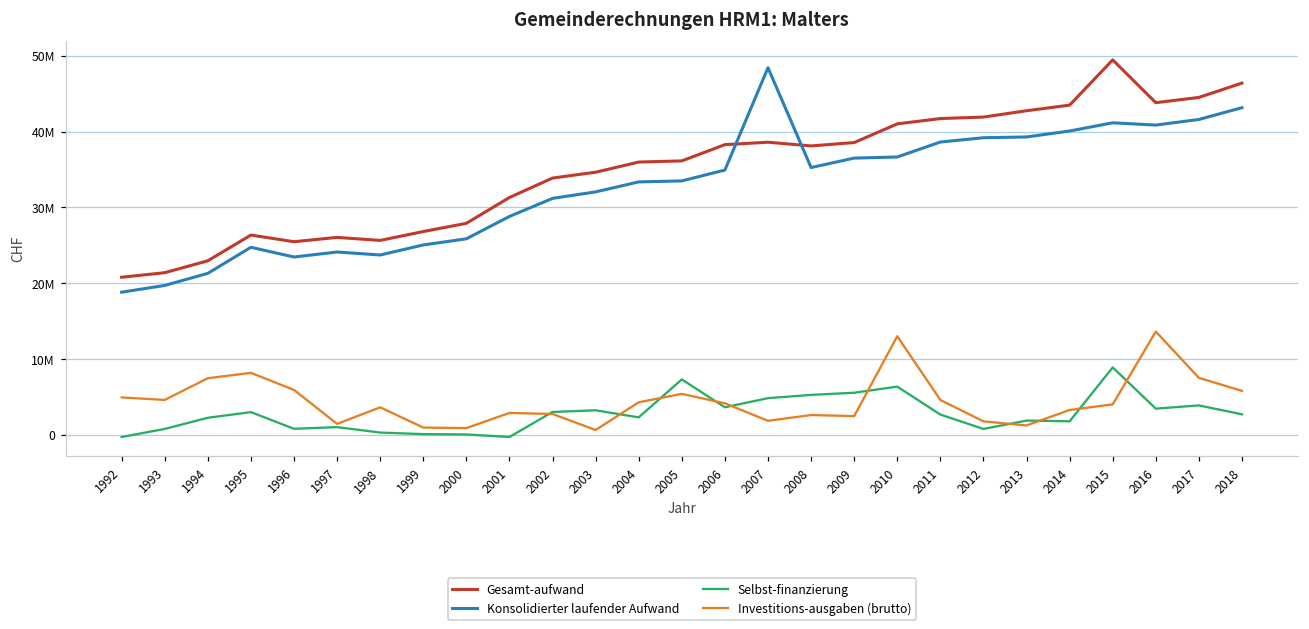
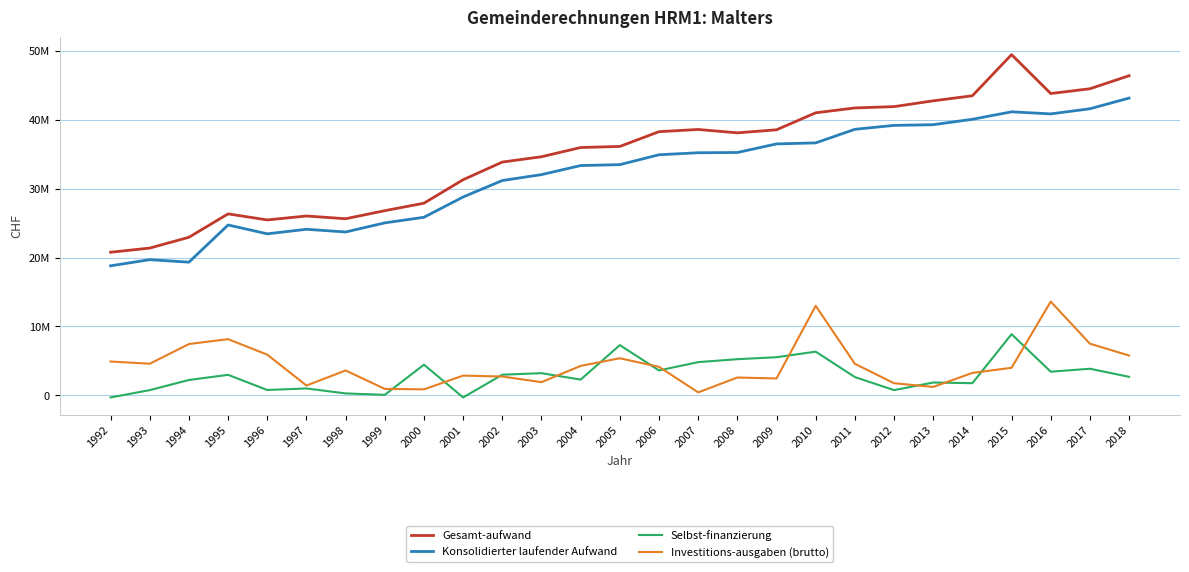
  {
    "Gesamt-aufwand": {
      "1992": 21000000,
      "1993": 21000000,
      "1994": 23000000,
      "1995": 26000000,
      "1996": 25000000,
      "1997": 26000000,
      "1998": 26000000,
      "1999": 27000000,
      "2000": 28000000,
      "2001": 31000000,
      "2002": 34000000,
      "2003": 35000000,
      "2004": 36000000,
      "2005": 36000000,
      "2006": 38000000,
      "2007": 39000000,
      "2008": 38000000,
      "2009": 39000000,
      "2010": 41000000,
      "2011": 42000000,
      "2012": 42000000,
      "2013": 43000000,
      "2014": 43000000,
      "2015": 49000000,
      "2016": 44000000,
      "2017": 45000000,
      "2018": 46000000
    },
    "Konsolidierter laufender Aufwand": {
      "1992": 19000000,
      "1993": 20000000,
-     "1994": 21000000,
+     "1994": 19000000,
      "1995": 25000000,
      "1996": 23000000,
      "1997": 24000000,
      "1998": 24000000,
      "1999": 25000000,
      "2000": 26000000,
      "2001": 29000000,
      "2002": 31000000,
      "2003": 32000000,
      "2004": 33000000,
      "2005": 33000000,
      "2006": 35000000,
-     "2007": 48000000,
+     "2007": 35000000,
      "2008": 35000000,
      "2009": 36000000,
      "2010": 37000000,
      "2011": 39000000,
      "2012": 39000000,
      "2013": 39000000,
      "2014": 40000000,
      "2015": 41000000,
      "2016": 41000000,
      "2017": 42000000,
      "2018": 43000000
    },
    "Selbst-finanzierung": {
      "1992": 0,
      "1993": 1000000,
      "1994": 2000000,
      "1995": 3000000,
      "1996": 1000000,
      "1997": 1000000,
      "1998": 0,
      "1999": 0,
-     "2000": 0,
+     "2000": 4000000,
      "2001": 0,
      "2003": 3000000,
      "2004": 2000000,
      "2005": 7000000,
      "2006": 4000000,
      "2007": 5000000,
      "2008": 5000000,
      "2009": 6000000,
      "2010": 6000000,
      "2011": 3000000,
      "2012": 1000000,
      "2013": 2000000,
      "2014": 2000000,
      "2015": 9000000,
      "2016": 3000000,
      "2017": 4000000,
      "2018": 3000000
    },
    "Investitions-ausgaben (brutto)": {
      "1992": 5000000,
      "1993": 5000000,
      "1994": 7000000,
      "1995": 8000000,
      "1996": 6000000,
      "1997": 1000000,
      "1998": 4000000,
      "1999": 1000000,
      "2000": 1000000,
      "2001": 3000000,
-     "2003": 1000000,
+     "2003": 2000000,
      "2004": 4000000,
      "2005": 5000000,
      "2006": 4000000,
-     "2007": 2000000,
+     "2007": 0,
      "2008": 3000000,
      "2009": 2000000,
      "2010": 13000000,
      "2011": 5000000,
      "2012": 2000000,
      "2013": 1000000,
      "2014": 3000000,
      "2015": 4000000,
      "2016": 14000000,
      "2017": 8000000,
      "2018": 6000000
    }
  }
